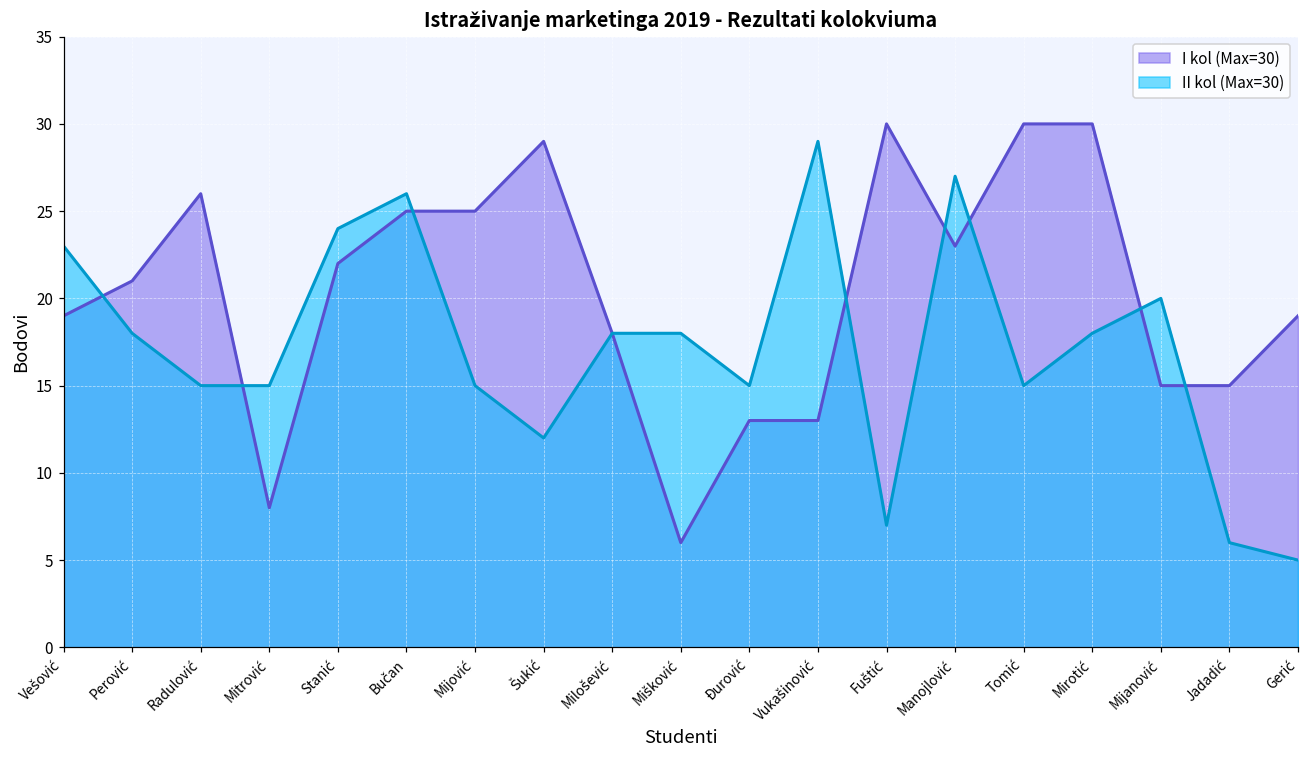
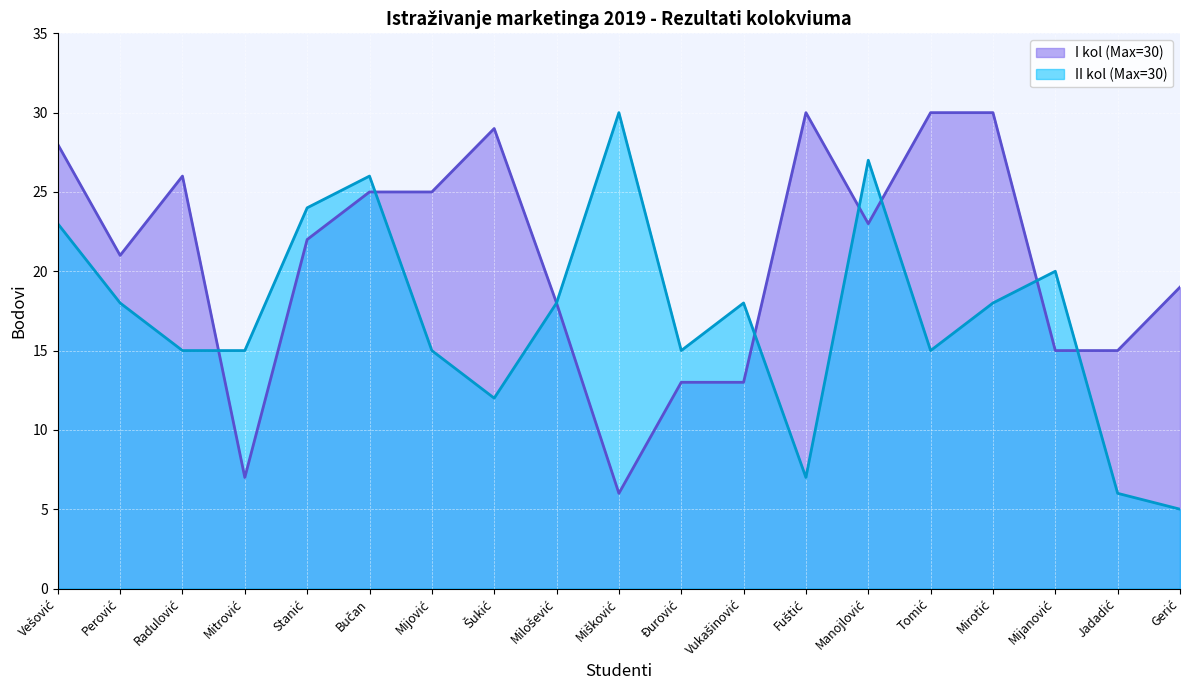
  {
    "I kol (Max=30)": {
-     "Vešović": 19,
+     "Vešović": 28,
      "Perović": 21,
      "Radulović": 26,
-     "Mitrović": 8,
+     "Mitrović": 7,
      "Stanić": 22,
      "Bučan": 25,
      "Mijović": 25,
      "Šukić": 29,
      "Mišković": 6,
      "Đurović": 13,
      "Vukašinović": 13,
      "Fuštić": 30,
      "Manojlović": 23,
      "Tomić": 30,
      "Mirotić": 30,
      "Mijanović": 15,
      "Jadadić": 15,
      "Gerić": 19
    },
    "II kol (Max=30)": {
      "Vešović": 23,
      "Perović": 18,
      "Radulović": 15,
      "Mitrović": 15,
      "Stanić": 24,
      "Bučan": 26,
      "Mijović": 15,
      "Šukić": 12,
-     "Mišković": 18,
+     "Mišković": 30,
      "Đurović": 15,
-     "Vukašinović": 29,
+     "Vukašinović": 18,
      "Fuštić": 7,
      "Manojlović": 27,
      "Tomić": 15,
      "Mirotić": 18,
      "Mijanović": 20,
      "Jadadić": 6,
      "Gerić": 5
    }
  }
